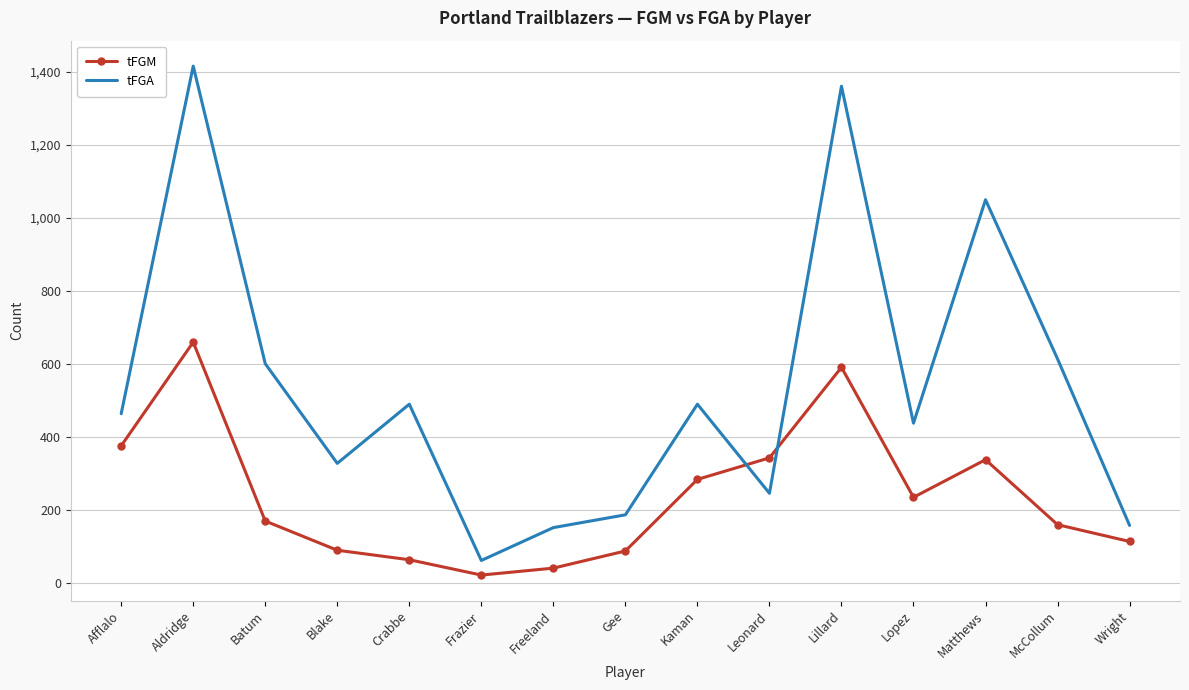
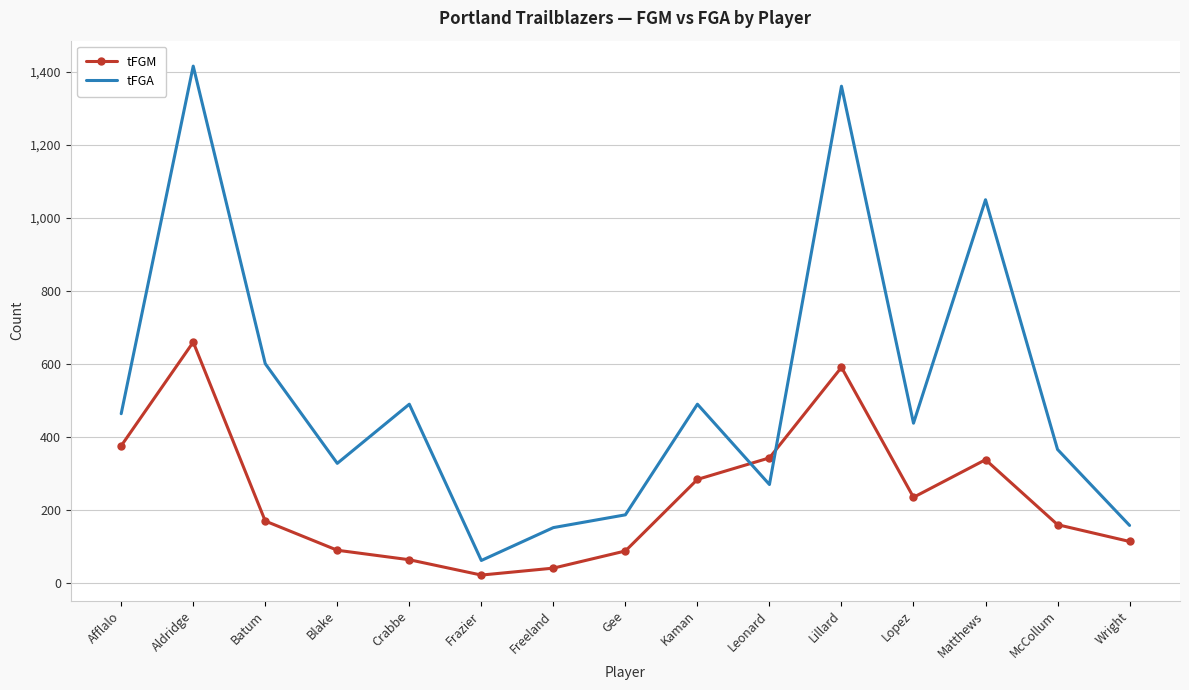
  {
    "tFGM": {
      "Afflalo": "380",
      "Aldridge": "660",
      "Batum": "170",
      "Blake": "90",
      "Crabbe": "60",
      "Frazier": "20",
      "Freeland": "40",
      "Gee": "90",
      "Kaman": "280",
      "Leonard": "340",
      "Lillard": "590",
      "Lopez": "230",
      "Matthews": "340",
      "McCollum": "160",
      "Wright": "110"
    },
    "tFGA": {
      "Afflalo": "460",
      "Aldridge": "1,420",
      "Batum": "600",
      "Blake": "330",
      "Crabbe": "490",
      "Frazier": "60",
      "Freeland": "150",
      "Gee": "190",
      "Kaman": "490",
-     "Leonard": "250",
+     "Leonard": "270",
      "Lillard": "1,360",
      "Lopez": "440",
      "Matthews": "1,050",
-     "McCollum": "610",
+     "McCollum": "370",
      "Wright": "160"
    }
  }
